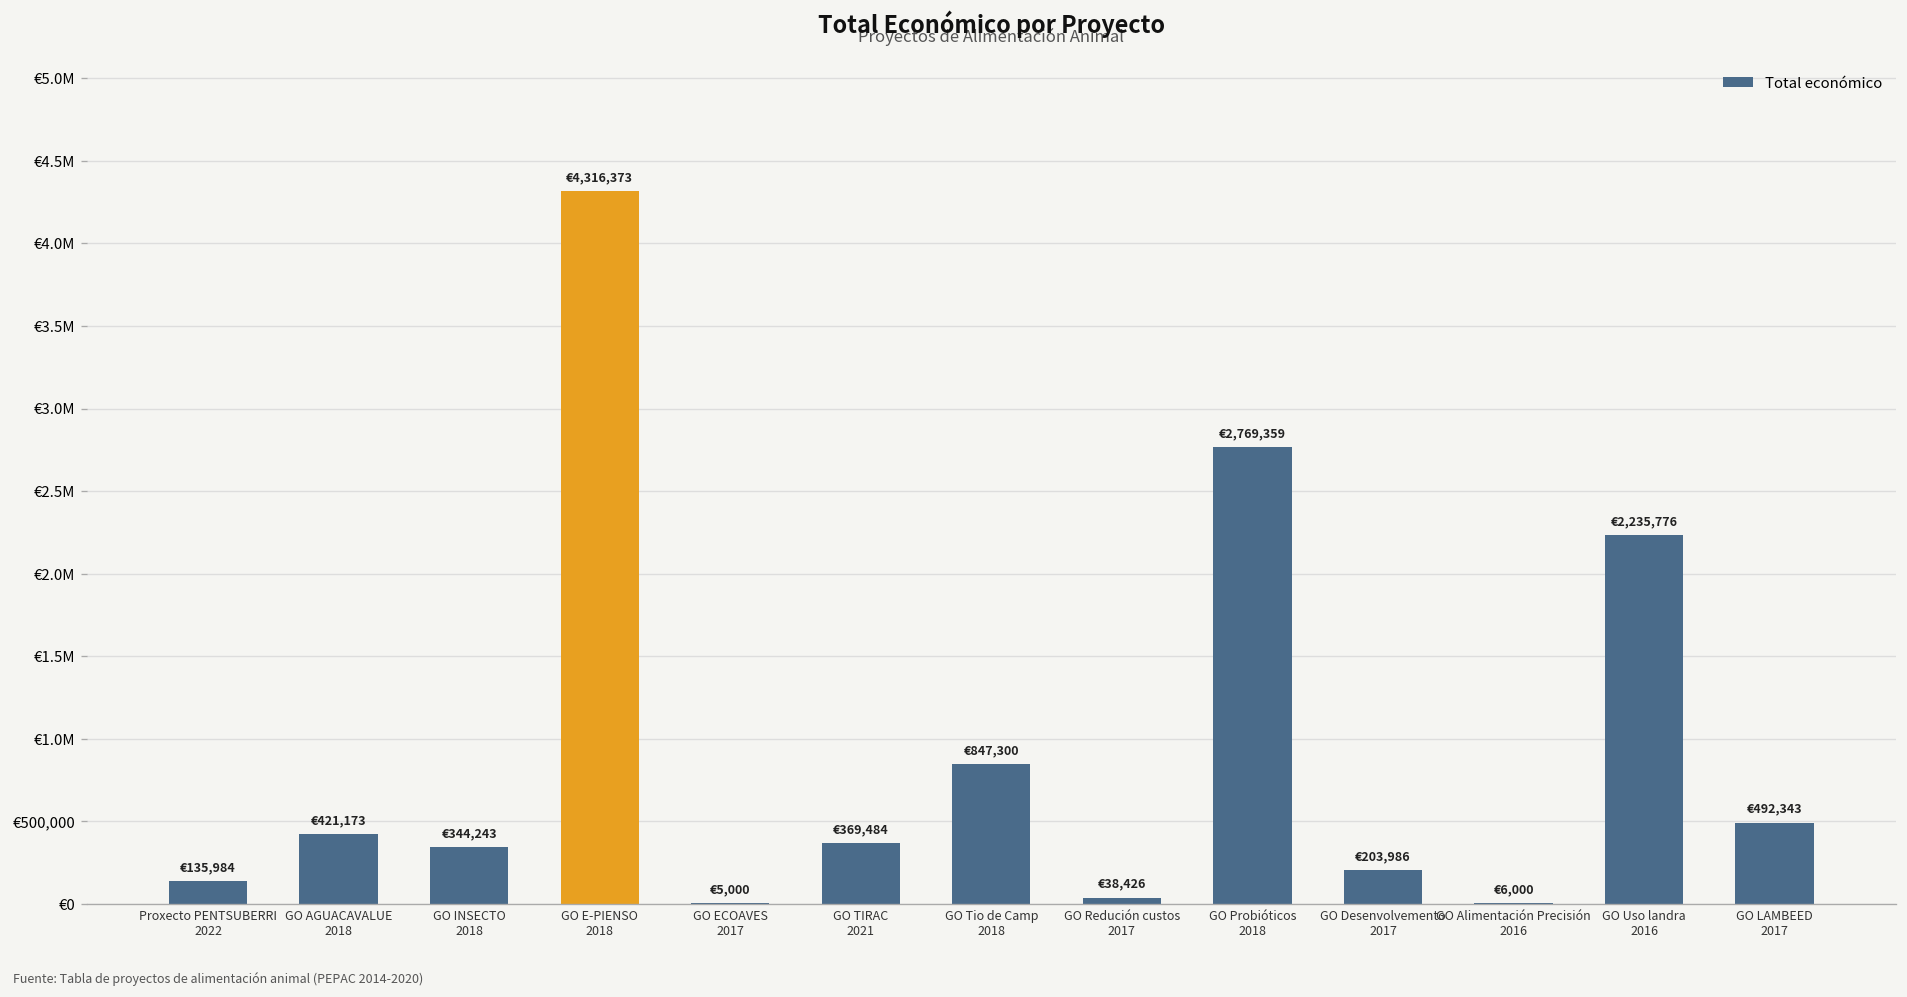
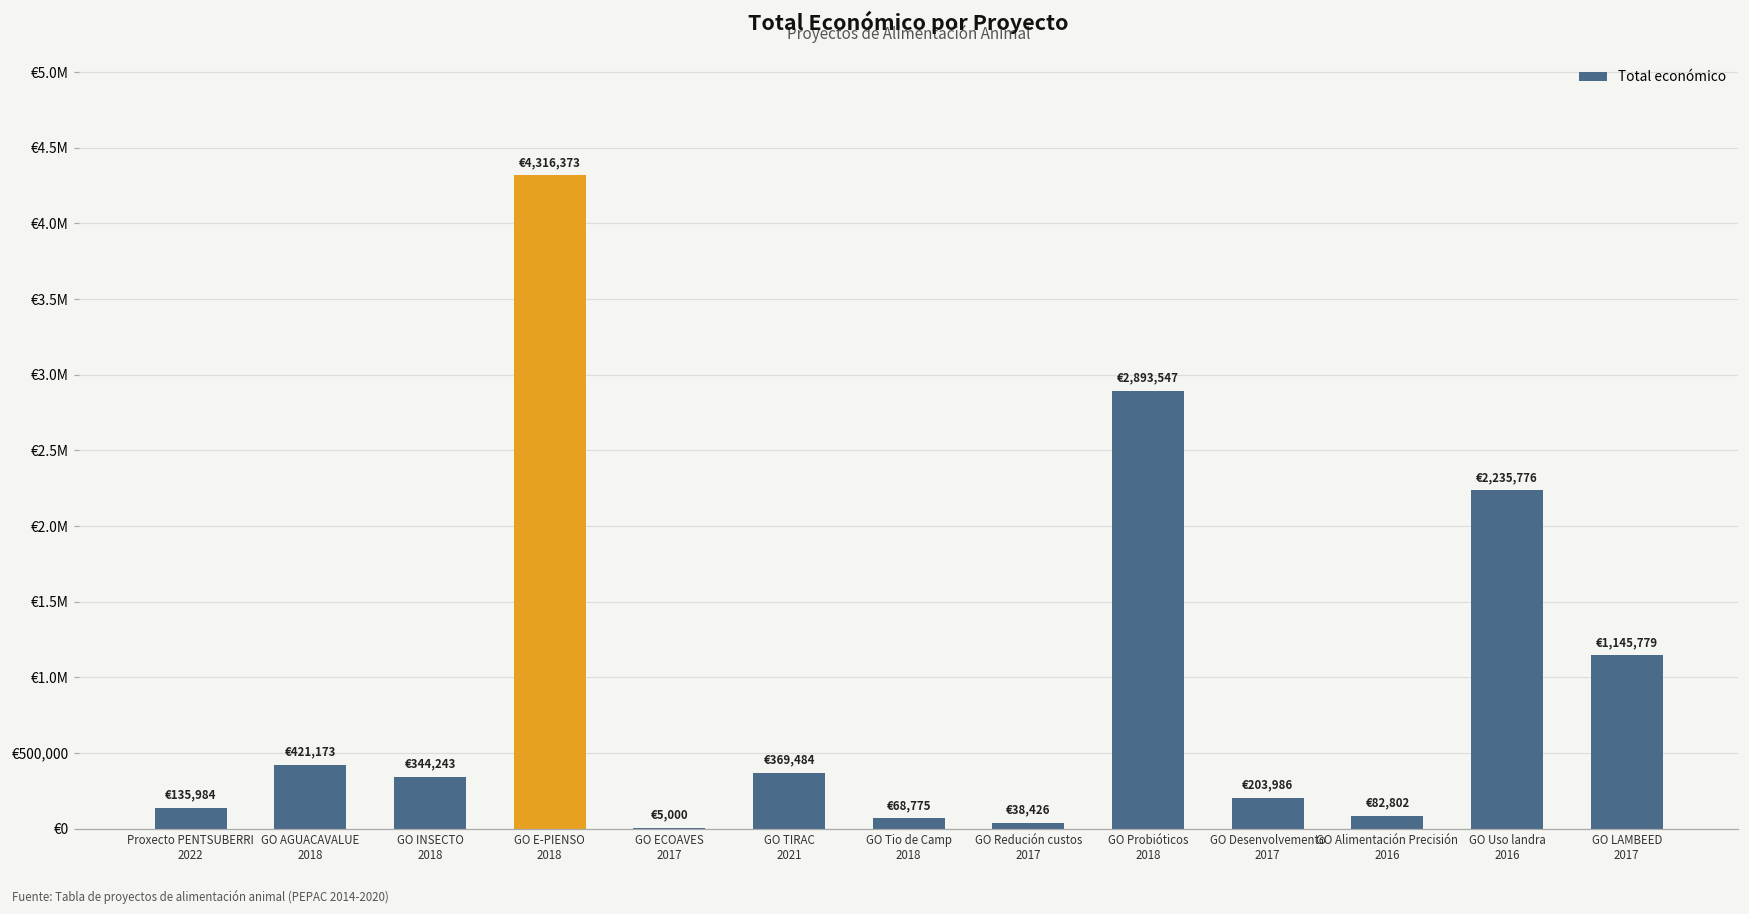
  {
    "Proxecto PENTSUBERRI 2022": "€135,984",
    "GO AGUACAVALUE 2018": "€421,173",
    "GO INSECTO 2018": "€344,243",
    "GO E-PIENSO 2018": "€4,316,373",
    "GO ECOAVES 2017": "€5,000",
    "GO TIRAC 2021": "€369,484",
-   "GO Tio de Camp 2018": "€847,300",
+   "GO Tio de Camp 2018": "€68,775",
    "GO Redución custos 2017": "€38,426",
-   "GO Probióticos 2018": "€2,769,359",
+   "GO Probióticos 2018": "€2,893,547",
    "GO Desenvolvemento 2017": "€203,986",
-   "GO Alimentación Precisión 2016": "€6,000",
+   "GO Alimentación Precisión 2016": "€82,802",
    "GO Uso landra 2016": "€2,235,776",
-   "GO LAMBEED 2017": "€492,343"
+   "GO LAMBEED 2017": "€1,145,779"
  }
